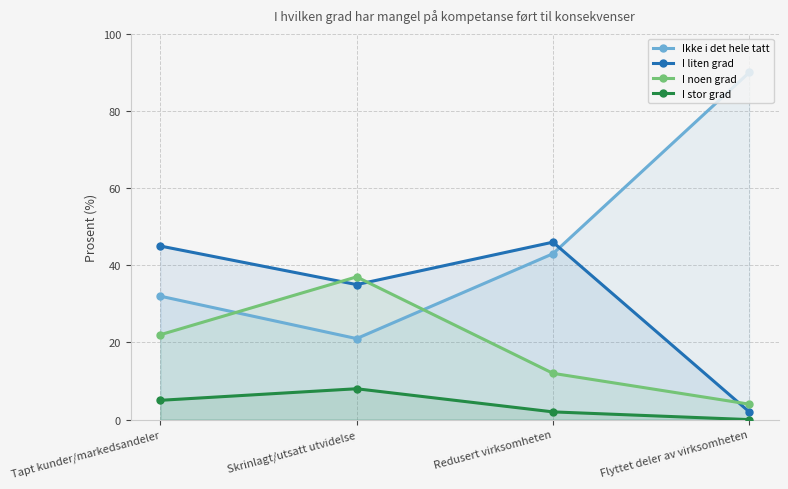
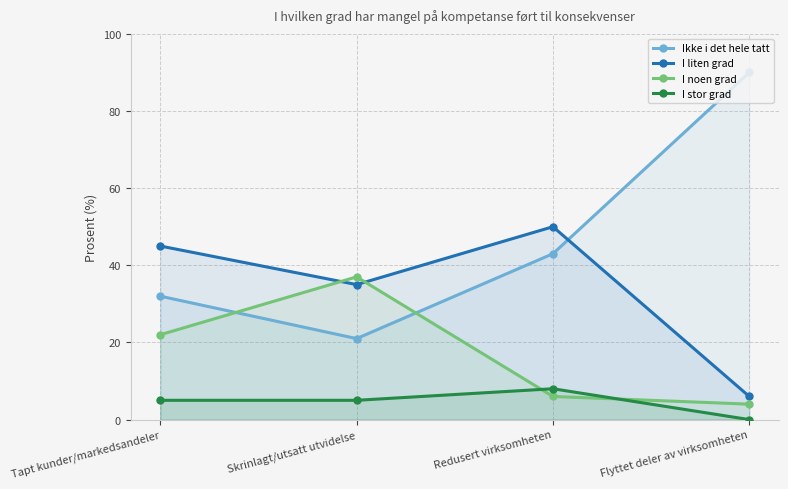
  {
    "Ikke i det hele tatt": {
      "Tapt kunder/markedsandeler": 32,
      "Skrinlagt/utsatt utvidelse": 21,
      "Redusert virksomheten": 43
    },
    "I liten grad": {
      "Tapt kunder/markedsandeler": 45,
      "Skrinlagt/utsatt utvidelse": 35,
-     "Redusert virksomheten": 46,
-     "Flyttet deler av virksomheten": 2
+     "Redusert virksomheten": 50,
+     "Flyttet deler av virksomheten": 6
    },
    "I noen grad": {
      "Tapt kunder/markedsandeler": 22,
      "Skrinlagt/utsatt utvidelse": 37,
-     "Redusert virksomheten": 12,
+     "Redusert virksomheten": 6,
      "Flyttet deler av virksomheten": 4
    },
    "I stor grad": {
      "Tapt kunder/markedsandeler": 5,
-     "Skrinlagt/utsatt utvidelse": 8,
-     "Redusert virksomheten": 2,
+     "Skrinlagt/utsatt utvidelse": 5,
+     "Redusert virksomheten": 8,
      "Flyttet deler av virksomheten": 0
    }
  }
